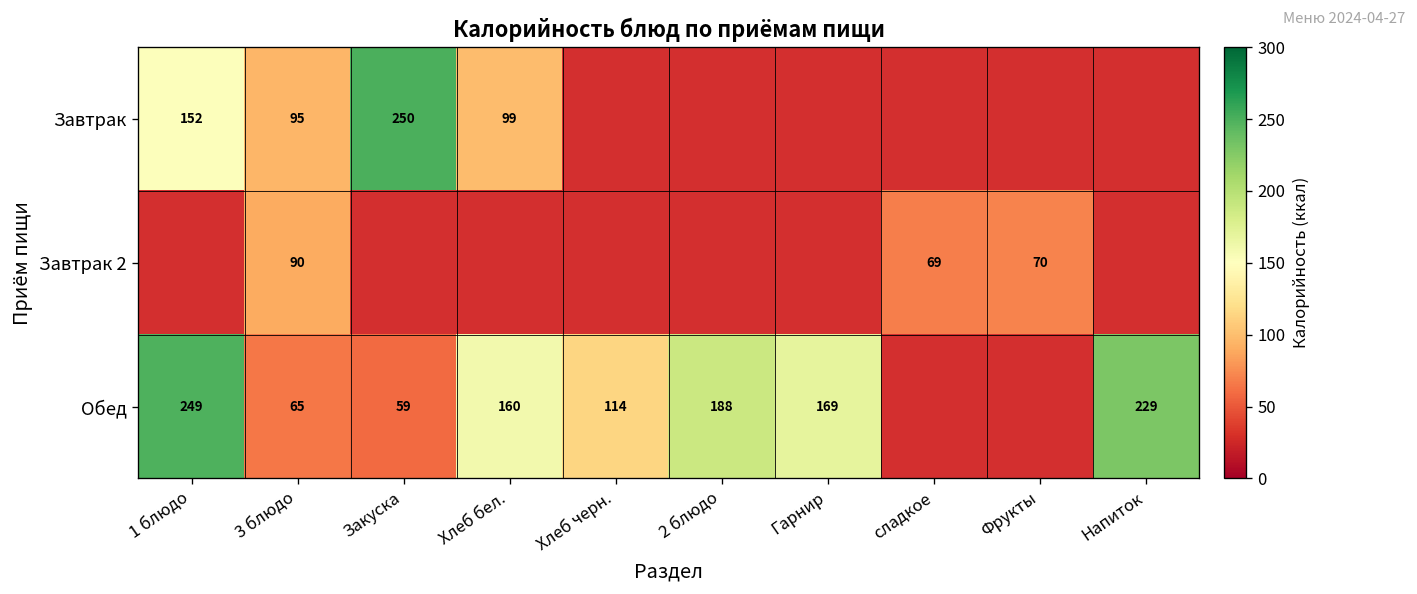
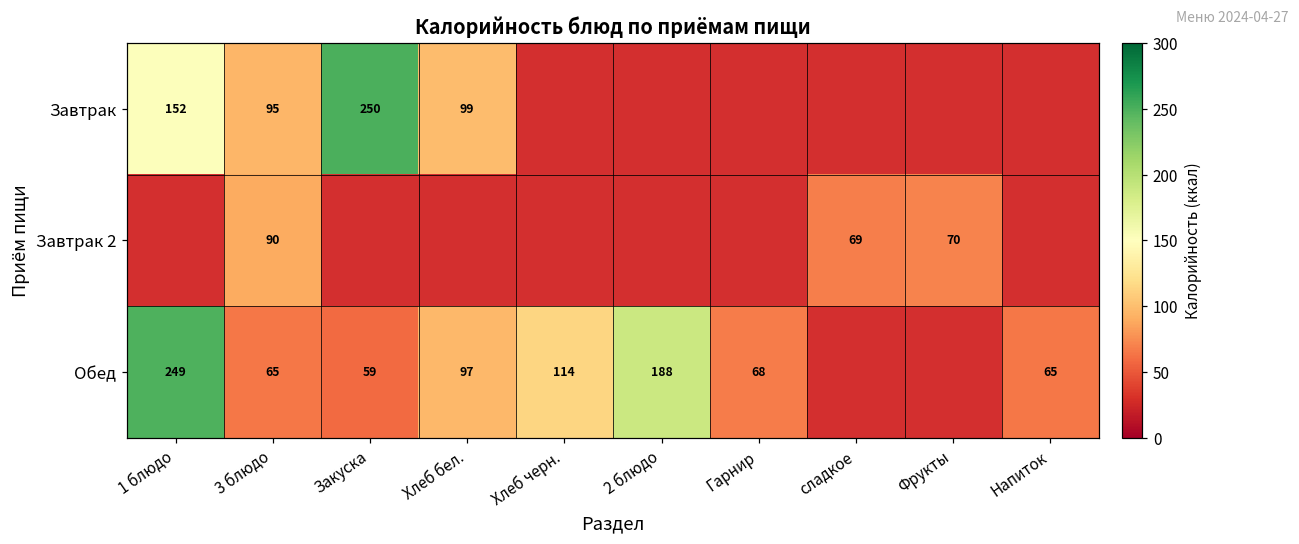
  {
    "Завтрак": {
      "1 блюдо": 152,
      "3 блюдо": 95,
      "Закуска": 250,
      "Хлеб бел.": 99
    },
    "Завтрак 2": {
      "3 блюдо": 90,
      "сладкое": 69,
      "Фрукты": 70
    },
    "Обед": {
      "1 блюдо": 249,
      "3 блюдо": 65,
      "Закуска": 59,
-     "Хлеб бел.": 160,
+     "Хлеб бел.": 97,
      "Хлеб черн.": 114,
      "2 блюдо": 188,
-     "Гарнир": 169,
-     "Напиток": 229
+     "Гарнир": 68,
+     "Напиток": 65
    }
  }
